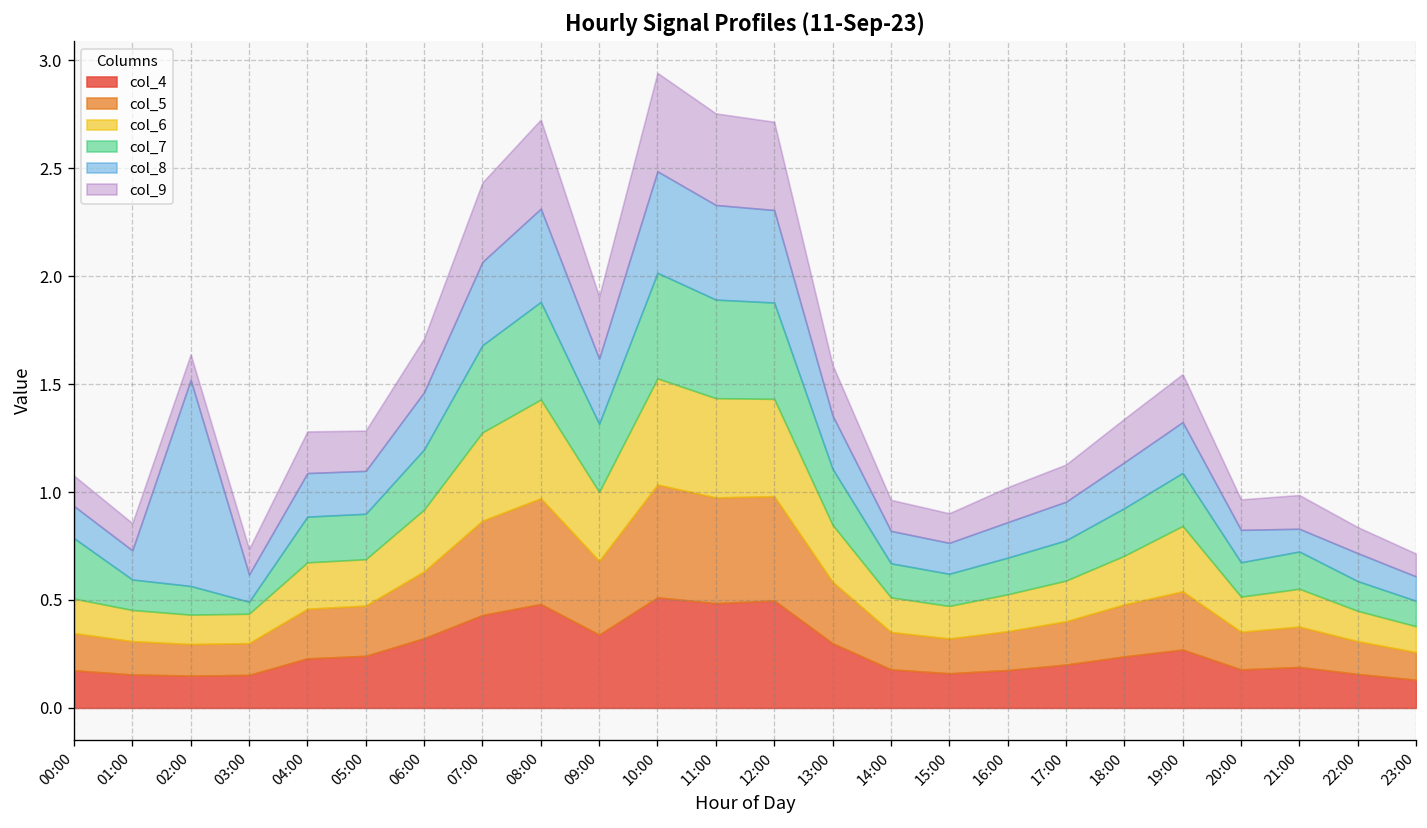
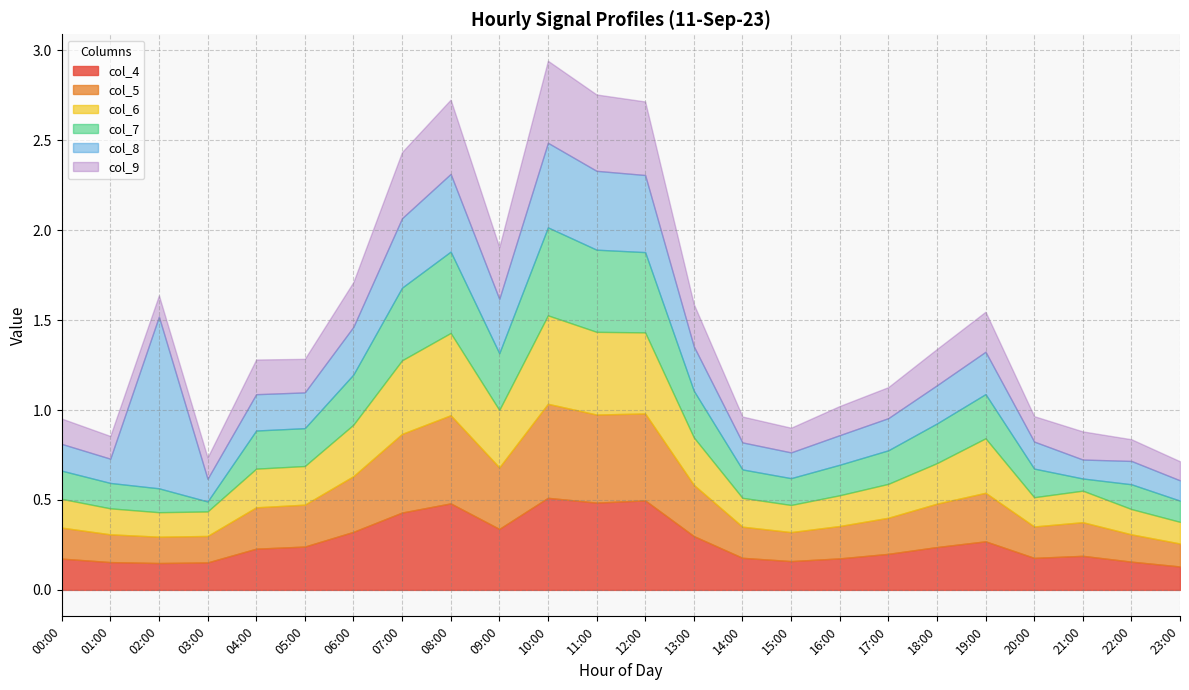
  {
    "col_6": {
      "00:00": 0.16,
      "01:00": 0.14,
      "02:00": 0.14,
      "03:00": 0.14,
      "04:00": 0.22,
      "05:00": 0.21,
      "06:00": 0.29,
      "07:00": 0.41,
      "08:00": 0.46,
      "09:00": 0.32,
      "10:00": 0.49,
      "11:00": 0.46,
      "12:00": 0.45,
      "13:00": 0.26,
      "14:00": 0.16,
      "15:00": 0.15,
      "16:00": 0.17,
      "17:00": 0.19,
      "18:00": 0.23,
      "19:00": 0.30,
      "20:00": 0.16,
      "21:00": 0.18,
      "22:00": 0.14,
      "23:00": 0.12
    },
    "col_7": {
-     "00:00": 0.28,
+     "00:00": 0.16,
      "01:00": 0.14,
      "02:00": 0.13,
      "03:00": 0.06,
      "04:00": 0.21,
      "05:00": 0.21,
      "06:00": 0.28,
      "07:00": 0.40,
      "08:00": 0.45,
      "09:00": 0.32,
      "10:00": 0.49,
      "11:00": 0.46,
      "12:00": 0.45,
      "13:00": 0.26,
      "14:00": 0.16,
      "15:00": 0.15,
      "16:00": 0.17,
      "17:00": 0.19,
      "18:00": 0.22,
      "19:00": 0.25,
      "20:00": 0.16,
-     "21:00": 0.17,
+     "21:00": 0.07,
      "22:00": 0.14,
      "23:00": 0.12
    },
    "col_8": {
      "00:00": 0.15,
      "01:00": 0.13,
      "02:00": 0.95,
      "03:00": 0.13,
      "04:00": 0.20,
      "05:00": 0.20,
      "06:00": 0.27,
      "07:00": 0.39,
      "08:00": 0.43,
      "09:00": 0.30,
      "10:00": 0.47,
      "11:00": 0.44,
      "12:00": 0.43,
      "13:00": 0.25,
      "14:00": 0.15,
      "15:00": 0.14,
      "16:00": 0.16,
      "17:00": 0.18,
      "18:00": 0.21,
      "19:00": 0.24,
      "20:00": 0.15,
      "21:00": 0.11,
      "22:00": 0.13,
      "23:00": 0.11
    },
    "col_9": {
      "00:00": 0.14,
      "01:00": 0.13,
      "02:00": 0.12,
      "03:00": 0.12,
      "04:00": 0.19,
      "05:00": 0.19,
      "06:00": 0.25,
      "07:00": 0.37,
      "08:00": 0.41,
      "09:00": 0.29,
      "10:00": 0.46,
      "11:00": 0.42,
      "12:00": 0.41,
      "13:00": 0.23,
      "14:00": 0.14,
      "15:00": 0.14,
      "16:00": 0.16,
      "17:00": 0.17,
      "18:00": 0.20,
      "19:00": 0.22,
      "20:00": 0.14,
      "21:00": 0.16,
      "22:00": 0.12,
      "23:00": 0.11
    }
  }
